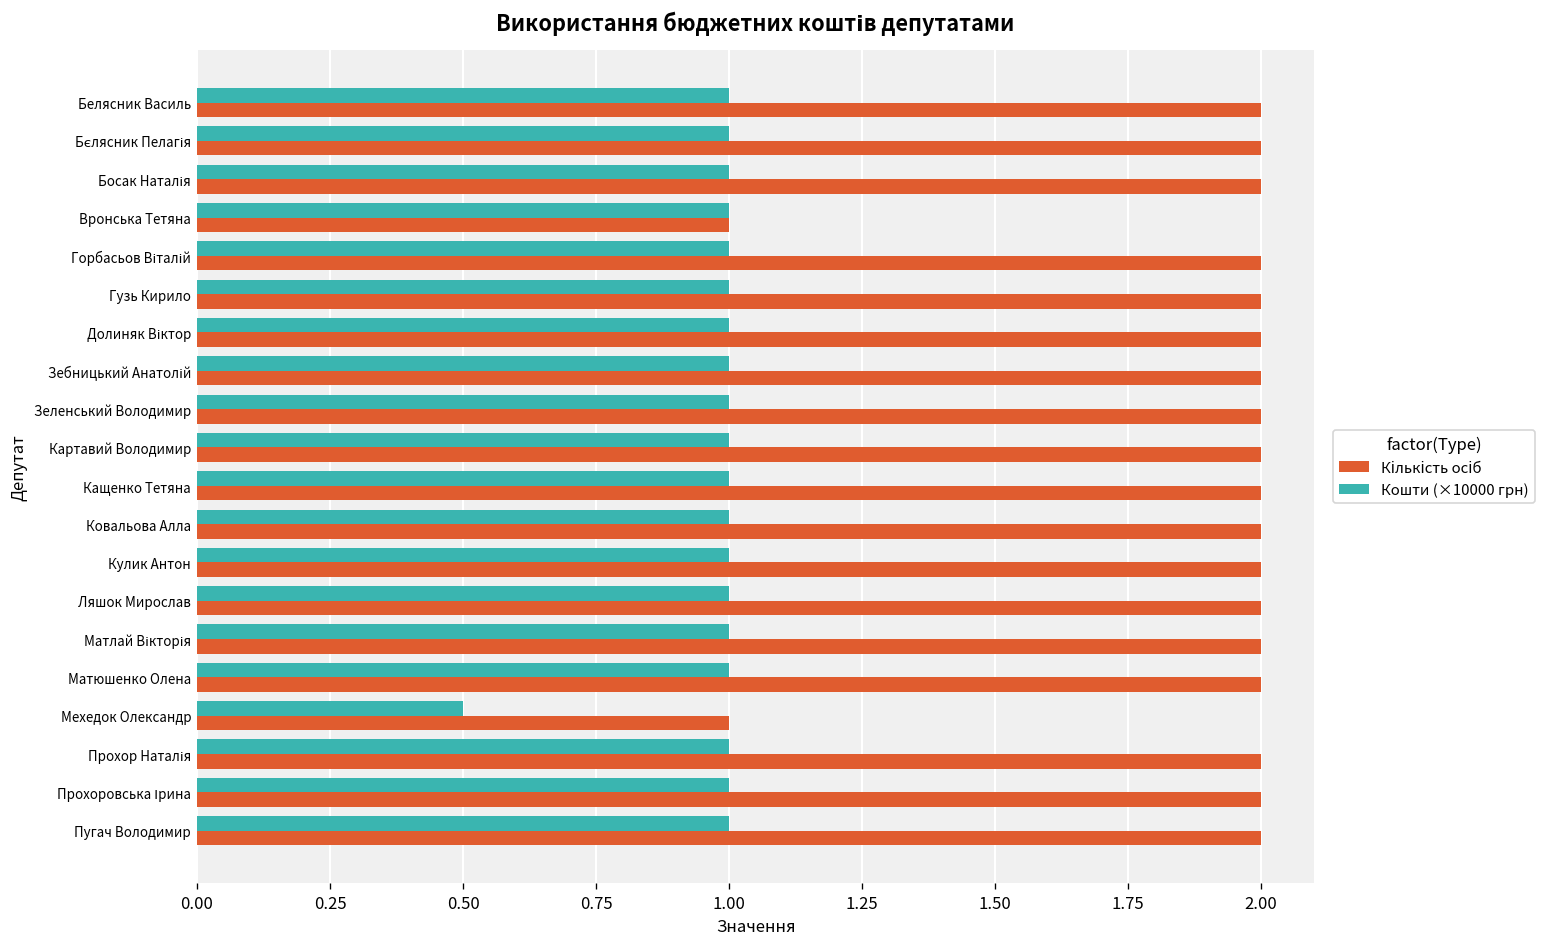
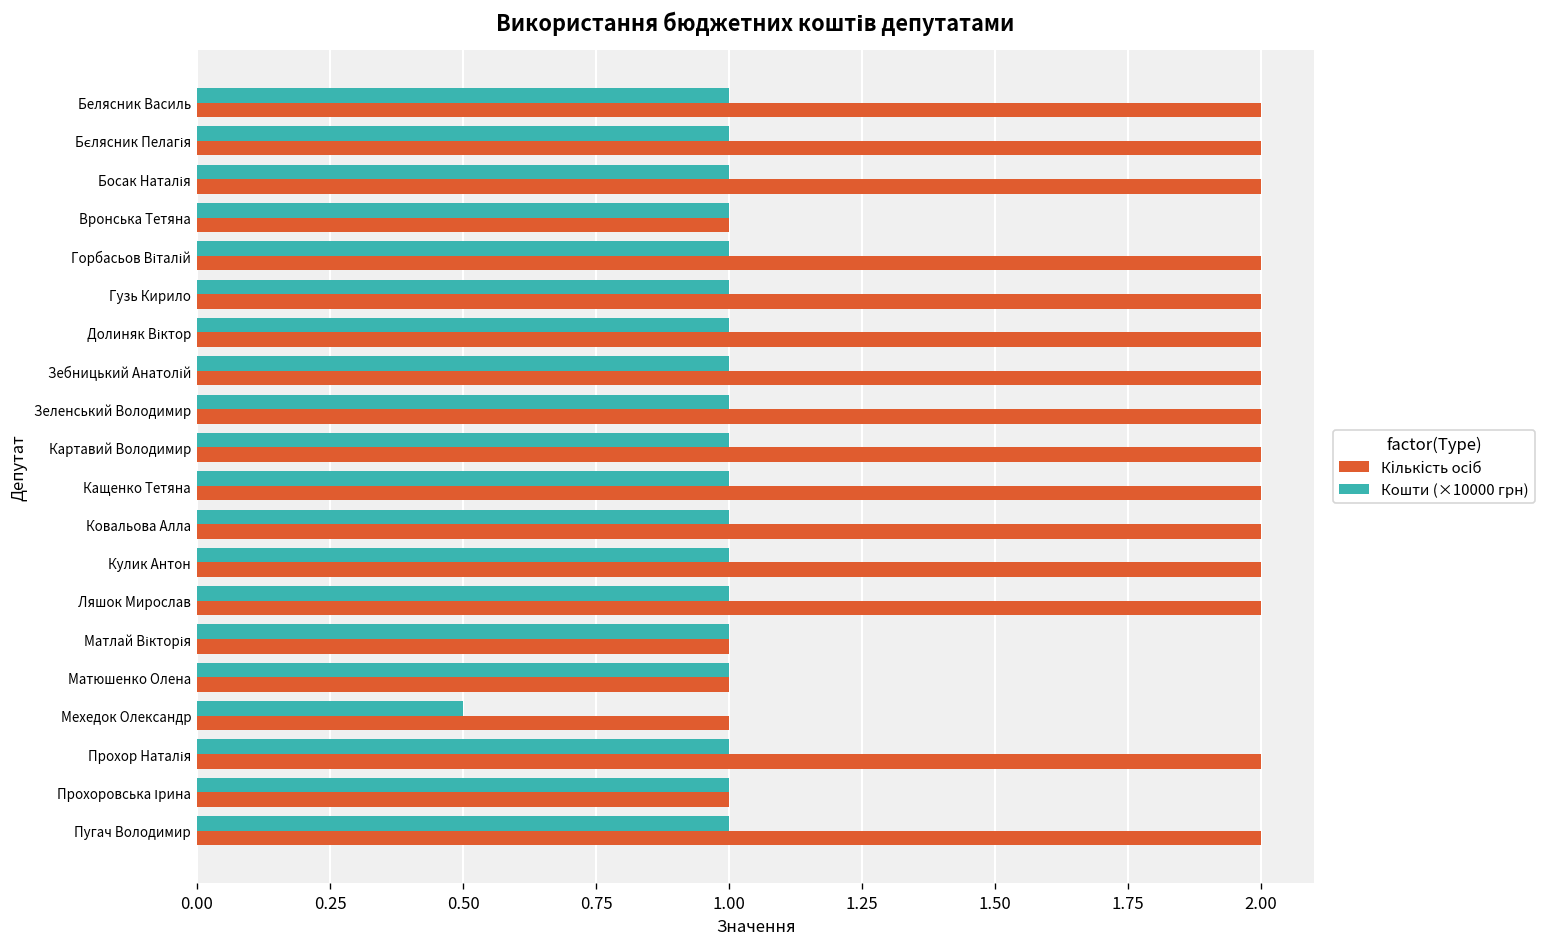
  {
    "Кількість осіб": {
      "Белясник Василь": 2,
      "Бєлясник Пелагія": 2,
      "Босак Наталія": 2,
      "Вронська Тетяна": 1,
      "Горбасьов Віталій": 2,
      "Гузь Кирило": 2,
      "Долиняк Віктор": 2,
      "Зебницький Анатолій": 2,
      "Зеленський Володимир": 2,
      "Картавий Володимир": 2,
      "Кащенко Тетяна": 2,
      "Ковальова Алла": 2,
      "Кулик Антон": 2,
      "Ляшок Мирослав": 2,
-     "Матлай Вікторія": 2,
-     "Матюшенко Олена": 2,
+     "Матлай Вікторія": 1,
+     "Матюшенко Олена": 1,
      "Мехедок Олександр": 1,
      "Прохор Наталія": 2,
-     "Прохоровська Ірина": 2,
+     "Прохоровська Ірина": 1,
      "Пугач Володимир": 2
    },
    "Кошти (×10000 грн)": {
      "Белясник Василь": 1,
      "Бєлясник Пелагія": 1,
      "Босак Наталія": 1,
      "Вронська Тетяна": 1,
      "Горбасьов Віталій": 1,
      "Гузь Кирило": 1,
      "Долиняк Віктор": 1,
      "Зебницький Анатолій": 1,
      "Зеленський Володимир": 1,
      "Картавий Володимир": 1,
      "Кащенко Тетяна": 1,
      "Ковальова Алла": 1,
      "Кулик Антон": 1,
      "Ляшок Мирослав": 1,
      "Матлай Вікторія": 1,
      "Матюшенко Олена": 1,
      "Мехедок Олександр": 0.50,
      "Прохор Наталія": 1,
      "Прохоровська Ірина": 1,
      "Пугач Володимир": 1
    }
  }
